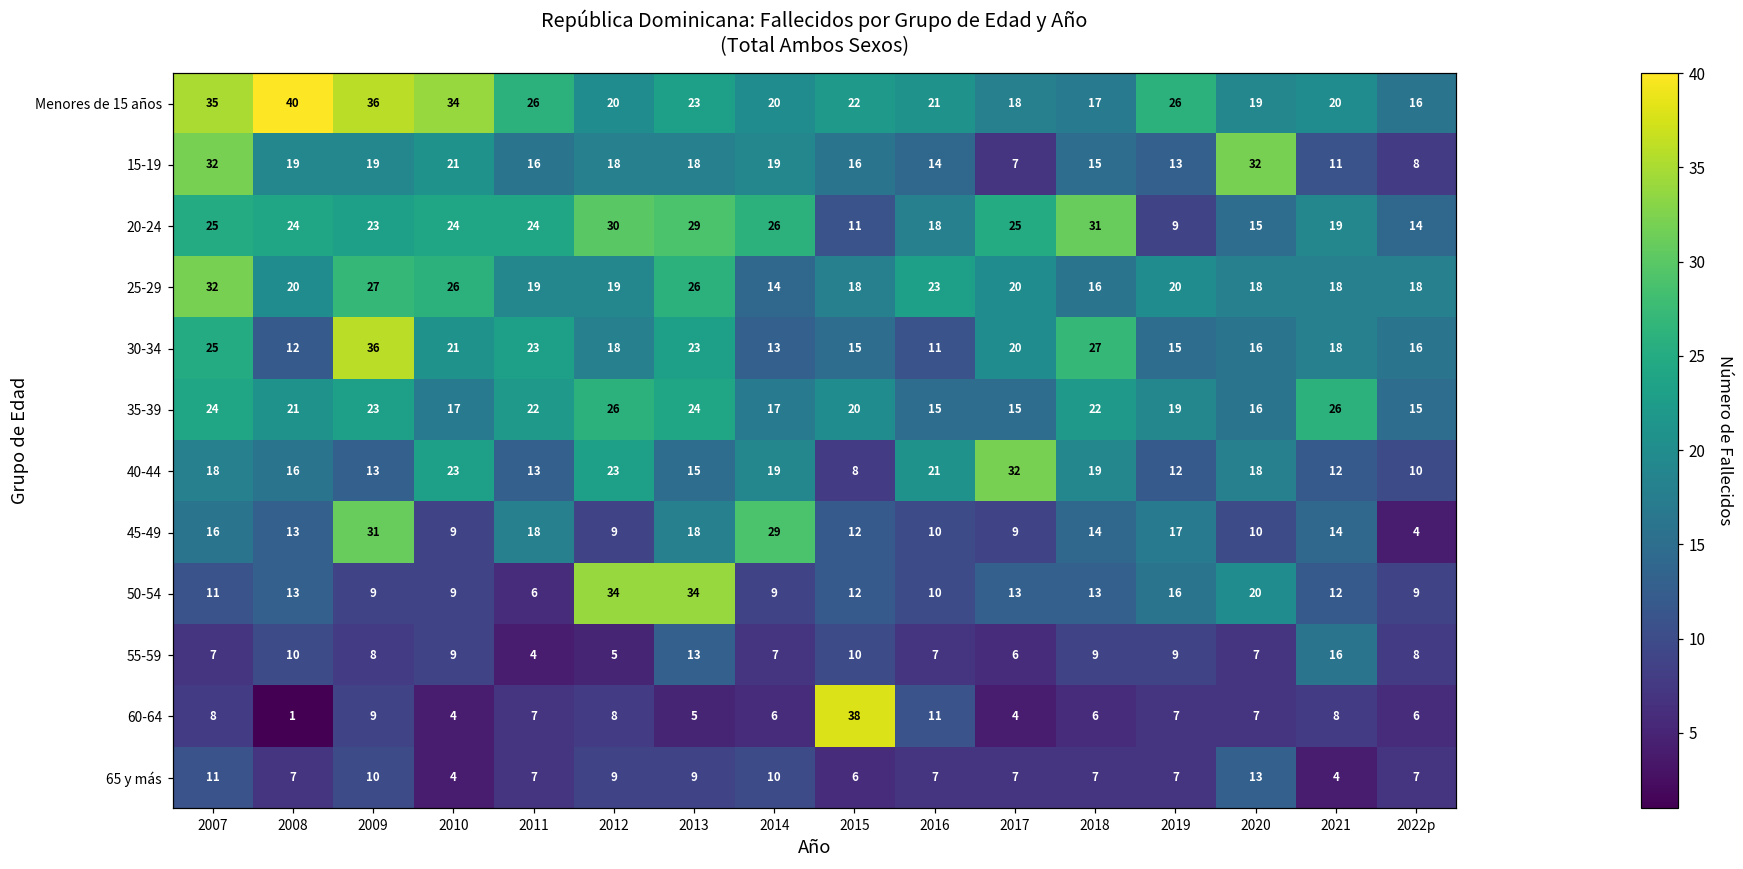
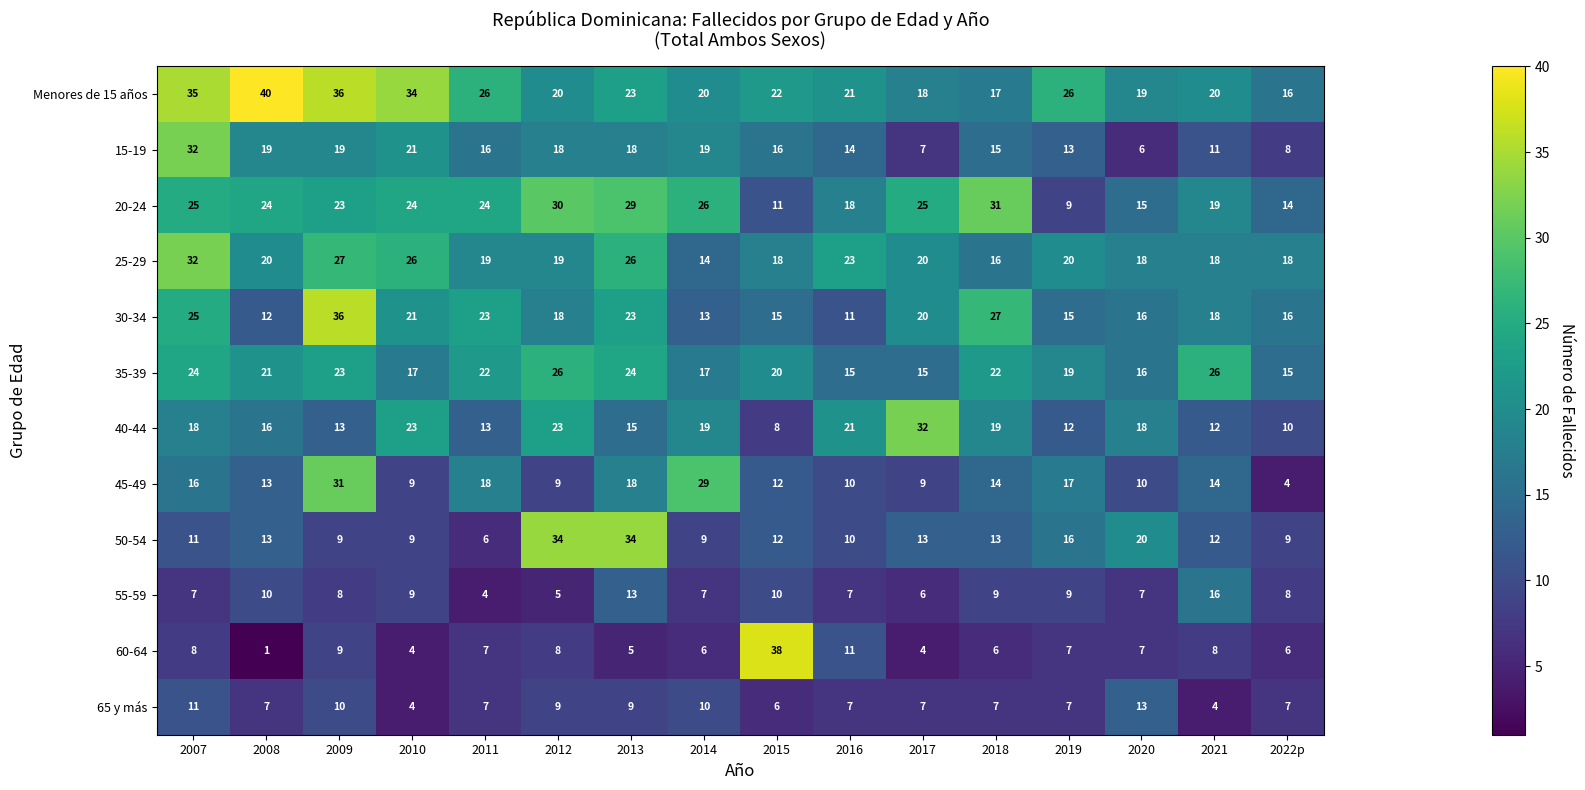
  {
    "Menores de 15 años": {
      "2007": 35,
      "2008": 40,
      "2009": 36,
      "2010": 34,
      "2011": 26,
      "2012": 20,
      "2013": 23,
      "2014": 20,
      "2015": 22,
      "2016": 21,
      "2017": 18,
      "2018": 17,
      "2019": 26,
      "2020": 19,
      "2021": 20,
      "2022p": 16
    },
    "15-19": {
      "2007": 32,
      "2008": 19,
      "2009": 19,
      "2010": 21,
      "2011": 16,
      "2012": 18,
      "2013": 18,
      "2014": 19,
      "2015": 16,
      "2016": 14,
      "2017": 7,
      "2018": 15,
      "2019": 13,
-     "2020": 32,
+     "2020": 6,
      "2021": 11,
      "2022p": 8
    },
    "20-24": {
      "2007": 25,
      "2008": 24,
      "2009": 23,
      "2010": 24,
      "2011": 24,
      "2012": 30,
      "2013": 29,
      "2014": 26,
      "2015": 11,
      "2016": 18,
      "2017": 25,
      "2018": 31,
      "2019": 9,
      "2020": 15,
      "2021": 19,
      "2022p": 14
    },
    "25-29": {
      "2007": 32,
      "2008": 20,
      "2009": 27,
      "2010": 26,
      "2011": 19,
      "2012": 19,
      "2013": 26,
      "2014": 14,
      "2015": 18,
      "2016": 23,
      "2017": 20,
      "2018": 16,
      "2019": 20,
      "2020": 18,
      "2021": 18,
      "2022p": 18
    },
    "30-34": {
      "2007": 25,
      "2008": 12,
      "2009": 36,
      "2010": 21,
      "2011": 23,
      "2012": 18,
      "2013": 23,
      "2014": 13,
      "2015": 15,
      "2016": 11,
      "2017": 20,
      "2018": 27,
      "2019": 15,
      "2020": 16,
      "2021": 18,
      "2022p": 16
    },
    "35-39": {
      "2007": 24,
      "2008": 21,
      "2009": 23,
      "2010": 17,
      "2011": 22,
      "2012": 26,
      "2013": 24,
      "2014": 17,
      "2015": 20,
      "2016": 15,
      "2017": 15,
      "2018": 22,
      "2019": 19,
      "2020": 16,
      "2021": 26,
      "2022p": 15
    },
    "40-44": {
      "2007": 18,
      "2008": 16,
      "2009": 13,
      "2010": 23,
      "2011": 13,
      "2012": 23,
      "2013": 15,
      "2014": 19,
      "2015": 8,
      "2016": 21,
      "2017": 32,
      "2018": 19,
      "2019": 12,
      "2020": 18,
      "2021": 12,
      "2022p": 10
    },
    "45-49": {
      "2007": 16,
      "2008": 13,
      "2009": 31,
      "2010": 9,
      "2011": 18,
      "2012": 9,
      "2013": 18,
      "2014": 29,
      "2015": 12,
      "2016": 10,
      "2017": 9,
      "2018": 14,
      "2019": 17,
      "2020": 10,
      "2021": 14,
      "2022p": 4
    },
    "50-54": {
      "2007": 11,
      "2008": 13,
      "2009": 9,
      "2010": 9,
      "2011": 6,
      "2012": 34,
      "2013": 34,
      "2014": 9,
      "2015": 12,
      "2016": 10,
      "2017": 13,
      "2018": 13,
      "2019": 16,
      "2020": 20,
      "2021": 12,
      "2022p": 9
    },
    "55-59": {
      "2007": 7,
      "2008": 10,
      "2009": 8,
      "2010": 9,
      "2011": 4,
      "2012": 5,
      "2013": 13,
      "2014": 7,
      "2015": 10,
      "2016": 7,
      "2017": 6,
      "2018": 9,
      "2019": 9,
      "2020": 7,
      "2021": 16,
      "2022p": 8
    },
    "60-64": {
      "2007": 8,
      "2008": 1,
      "2009": 9,
      "2010": 4,
      "2011": 7,
      "2012": 8,
      "2013": 5,
      "2014": 6,
      "2015": 38,
      "2016": 11,
      "2017": 4,
      "2018": 6,
      "2019": 7,
      "2020": 7,
      "2021": 8,
      "2022p": 6
    },
    "65 y más": {
      "2007": 11,
      "2008": 7,
      "2009": 10,
      "2010": 4,
      "2011": 7,
      "2012": 9,
      "2013": 9,
      "2014": 10,
      "2015": 6,
      "2016": 7,
      "2017": 7,
      "2018": 7,
      "2019": 7,
      "2020": 13,
      "2021": 4,
      "2022p": 7
    }
  }
